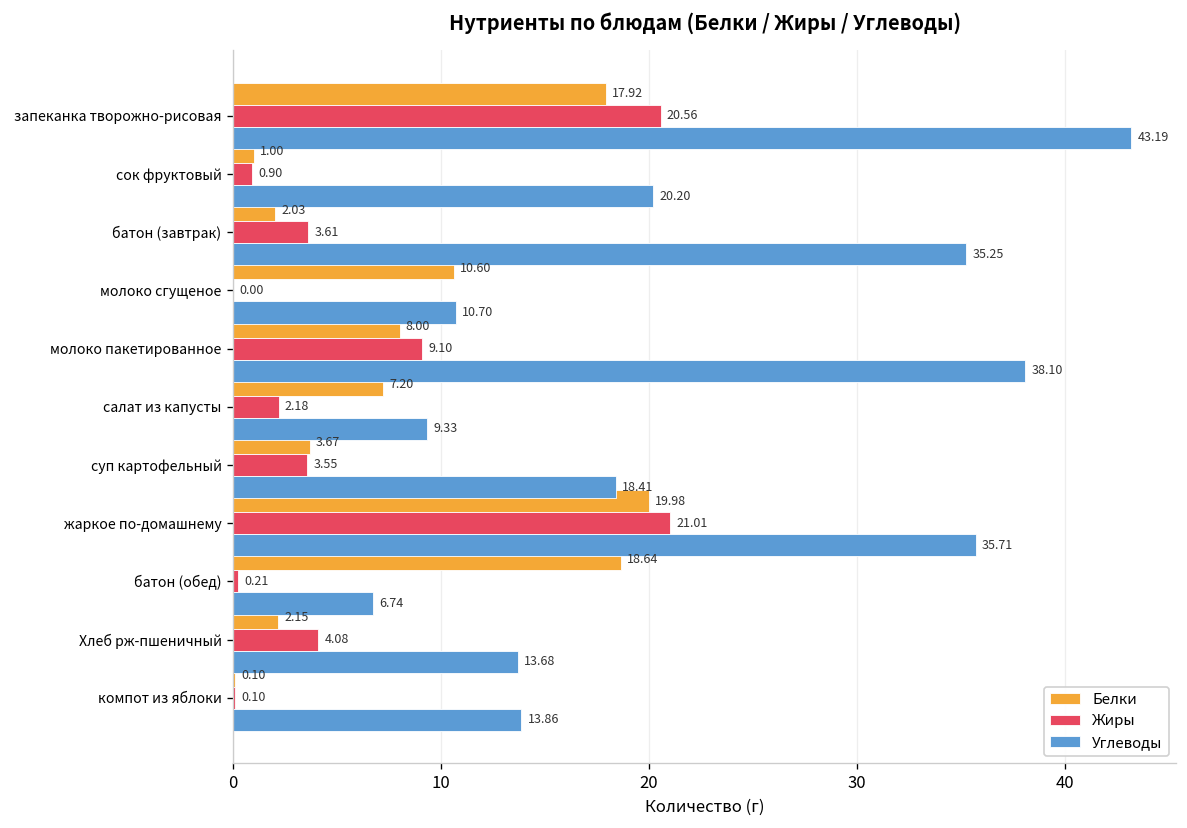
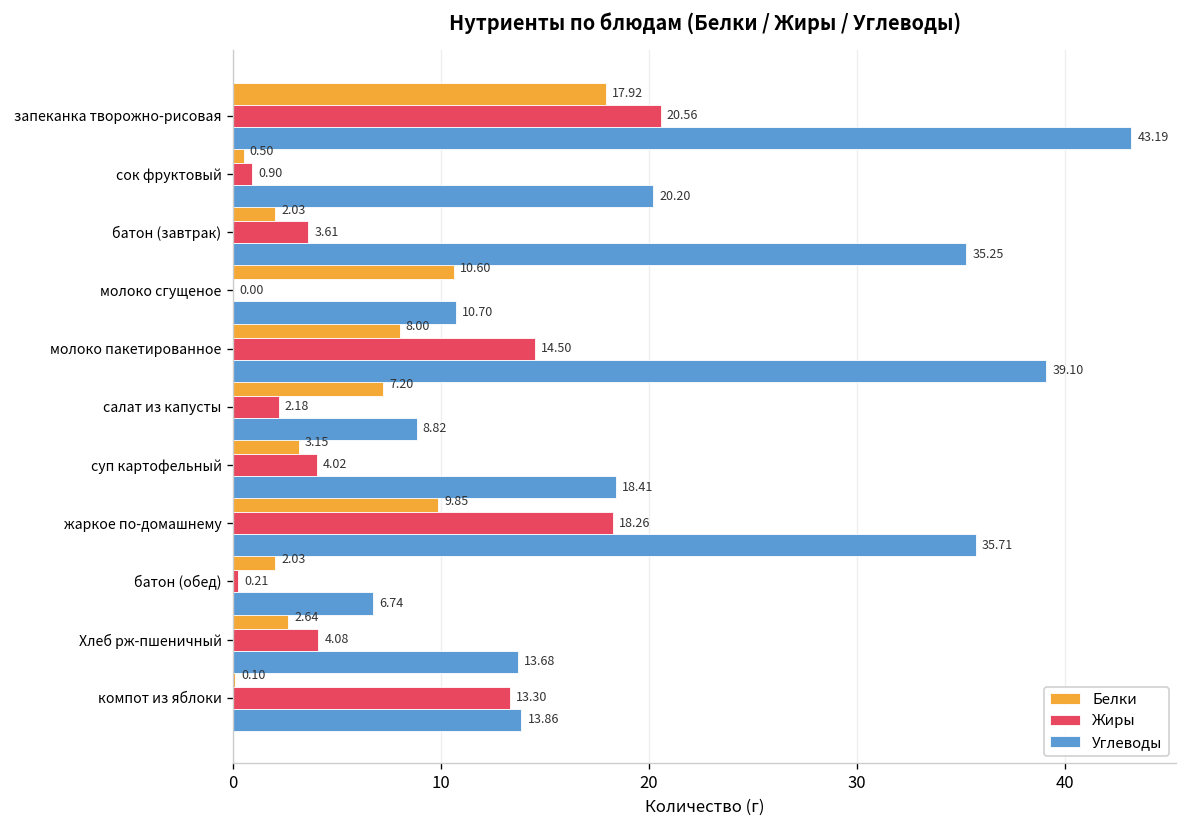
  {
    "Белки": {
      "запеканка творожно-рисовая": 17.92,
-     "сок фруктовый": 1.00,
+     "сок фруктовый": 0.50,
      "батон (завтрак)": 2.03,
      "молоко сгущеное": 10.60,
      "молоко пакетированное": 8.00,
      "салат из капусты": 7.20,
-     "суп картофельный": 3.67,
-     "жаркое по-домашнему": 19.98,
-     "батон (обед)": 18.64,
-     "Хлеб рж-пшеничный": 2.15,
+     "суп картофельный": 3.15,
+     "жаркое по-домашнему": 9.85,
+     "батон (обед)": 2.03,
+     "Хлеб рж-пшеничный": 2.64,
      "компот из яблоки": 0.10
    },
    "Жиры": {
      "запеканка творожно-рисовая": 20.56,
      "сок фруктовый": 0.90,
      "батон (завтрак)": 3.61,
      "молоко сгущеное": 0.00,
-     "молоко пакетированное": 9.10,
+     "молоко пакетированное": 14.50,
      "салат из капусты": 2.18,
-     "суп картофельный": 3.55,
-     "жаркое по-домашнему": 21.01,
+     "суп картофельный": 4.02,
+     "жаркое по-домашнему": 18.26,
      "батон (обед)": 0.21,
      "Хлеб рж-пшеничный": 4.08,
-     "компот из яблоки": 0.10
+     "компот из яблоки": 13.30
    },
    "Углеводы": {
      "запеканка творожно-рисовая": 43.19,
      "сок фруктовый": 20.20,
      "батон (завтрак)": 35.25,
      "молоко сгущеное": 10.70,
-     "молоко пакетированное": 38.10,
-     "салат из капусты": 9.33,
+     "молоко пакетированное": 39.10,
+     "салат из капусты": 8.82,
      "суп картофельный": 18.41,
      "жаркое по-домашнему": 35.71,
      "батон (обед)": 6.74,
      "Хлеб рж-пшеничный": 13.68,
      "компот из яблоки": 13.86
    }
  }
